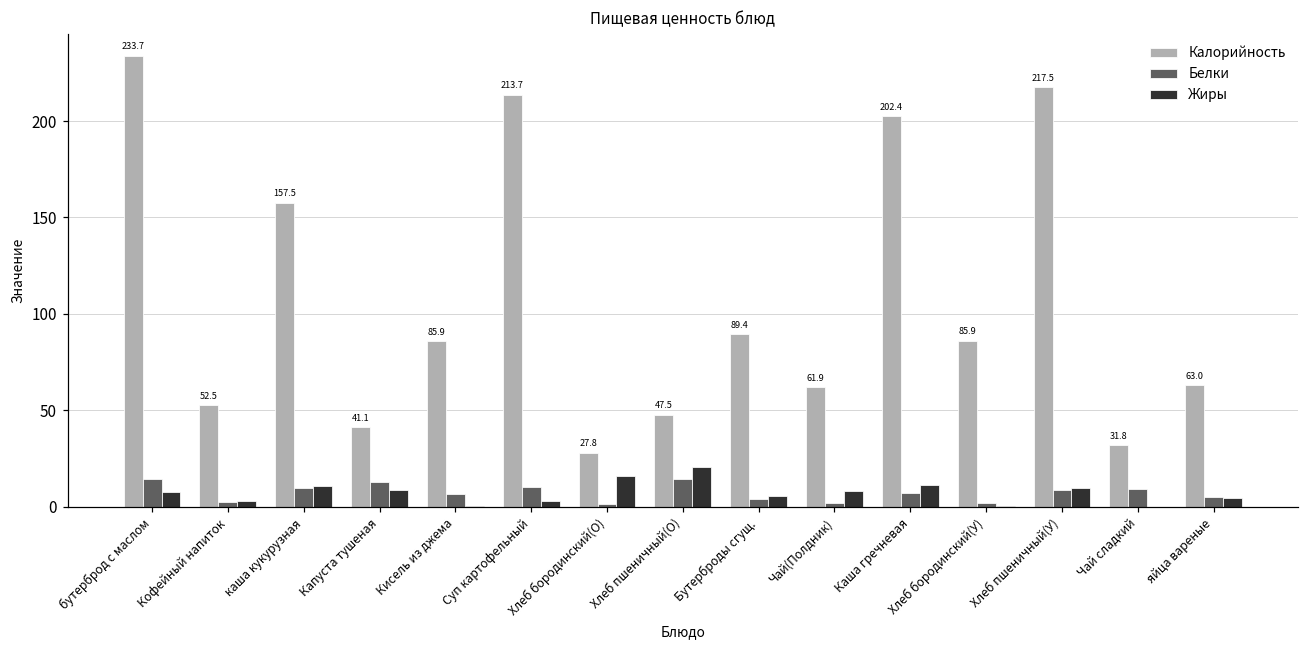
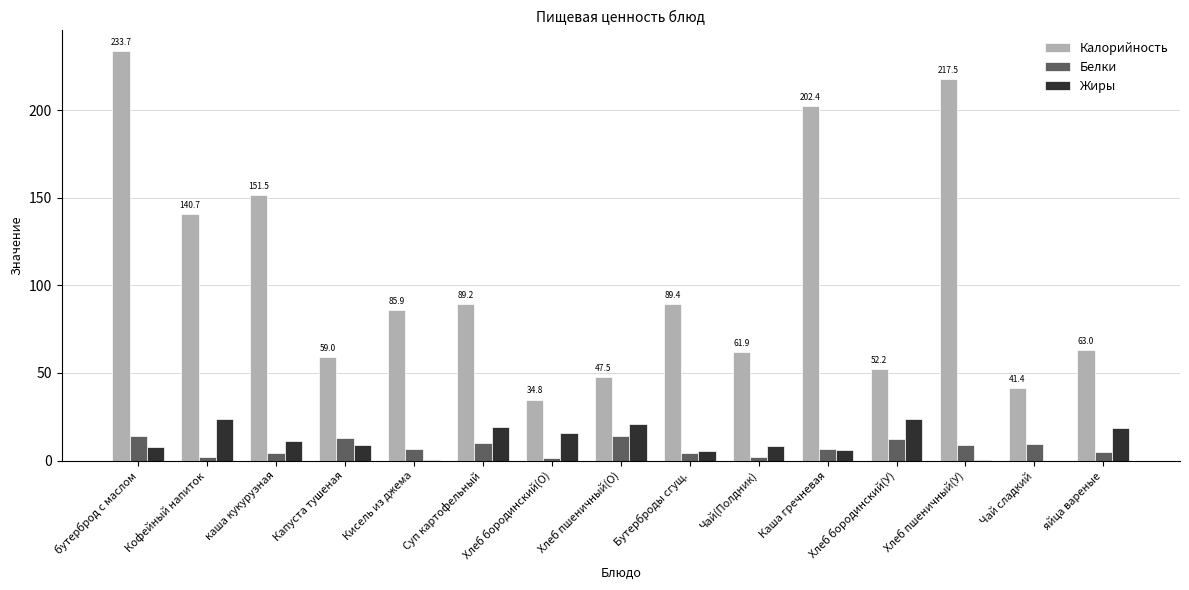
  {
    "Калорийность": {
      "бутерброд с маслом": 233.7,
-     "Кофейный напиток": 52.5,
-     "каша кукурузная": 157.5,
-     "Капуста тушеная": 41.1,
+     "Кофейный напиток": 140.7,
+     "каша кукурузная": 151.5,
+     "Капуста тушеная": 59.0,
      "Кисель из джема": 85.9,
-     "Суп картофельный": 213.7,
-     "Хлеб бородинский(О)": 27.8,
+     "Суп картофельный": 89.2,
+     "Хлеб бородинский(О)": 34.8,
      "Хлеб пшеничный(О)": 47.5,
      "Бутерброды сгущ.": 89.4,
      "Чай(Полдник)": 61.9,
      "Каша гречневая": 202.4,
-     "Хлеб бородинский(У)": 85.9,
+     "Хлеб бородинский(У)": 52.2,
      "Хлеб пшеничный(У)": 217.5,
-     "Чай сладкий": 31.8,
+     "Чай сладкий": 41.4,
      "яйца вареные": 63.0
    },
    "Белки": {
      "бутерброд с маслом": 14,
      "Кофейный напиток": 2,
-     "каша кукурузная": 10,
+     "каша кукурузная": 4,
      "Капуста тушеная": 13,
      "Кисель из джема": 7,
      "Суп картофельный": 10,
      "Хлеб пшеничный(О)": 14,
      "Бутерброды сгущ.": 4,
      "Чай(Полдник)": 2,
      "Каша гречневая": 7,
-     "Хлеб бородинский(У)": 2,
+     "Хлеб бородинский(У)": 12,
      "Хлеб пшеничный(У)": 9,
      "Чай сладкий": 9,
      "яйца вареные": 5
    },
    "Жиры": {
      "бутерброд с маслом": 8,
-     "Кофейный напиток": 3,
+     "Кофейный напиток": 24,
      "каша кукурузная": 11,
      "Капуста тушеная": 9,
-     "Суп картофельный": 3,
+     "Суп картофельный": 19,
      "Хлеб бородинский(О)": 16,
      "Хлеб пшеничный(О)": 21,
      "Бутерброды сгущ.": 5,
      "Чай(Полдник)": 8,
-     "Каша гречневая": 11,
-     "Хлеб бородинский(У)": 0,
-     "Хлеб пшеничный(У)": 10,
+     "Каша гречневая": 6,
+     "Хлеб бородинский(У)": 23,
+     "Хлеб пшеничный(У)": 0,
      "Чай сладкий": 0,
-     "яйца вареные": 5
+     "яйца вареные": 19
    }
  }
